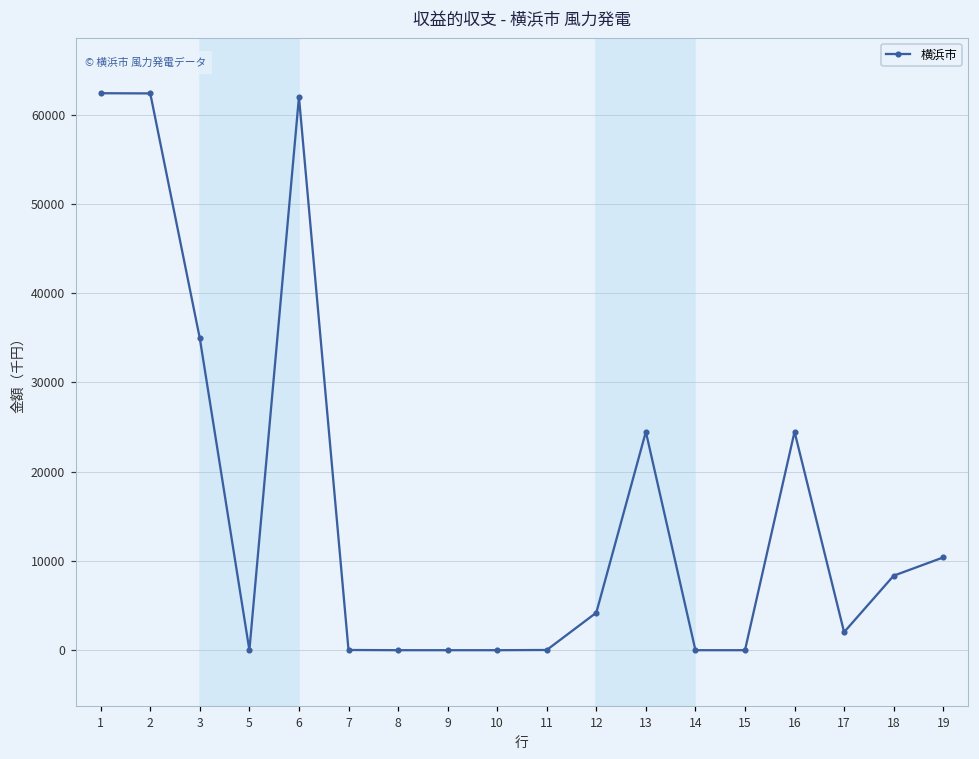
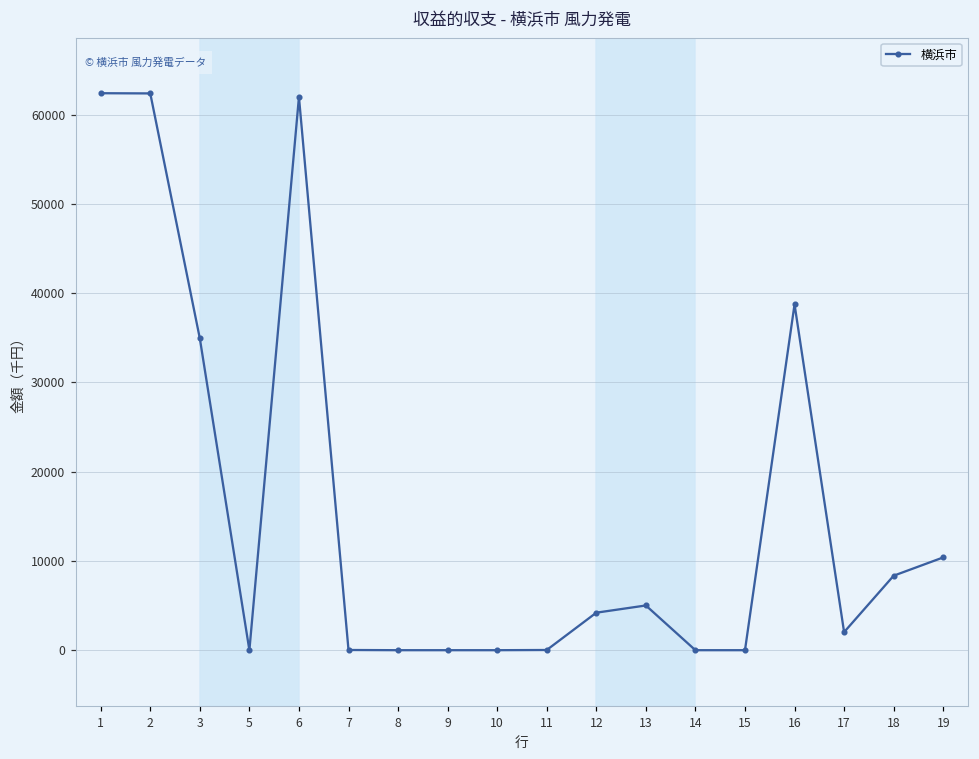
  {
    "1": 62000,
    "2": 62000,
    "3": 35000,
    "5": 0,
    "6": 62000,
    "7": 0,
    "8": 0,
    "9": 0,
    "10": 0,
    "11": 0,
    "12": 4000,
-   "13": 24000,
+   "13": 5000,
    "14": 0,
    "15": 0,
-   "16": 24000,
+   "16": 39000,
    "17": 2000,
    "18": 8000,
    "19": 10000
  }
